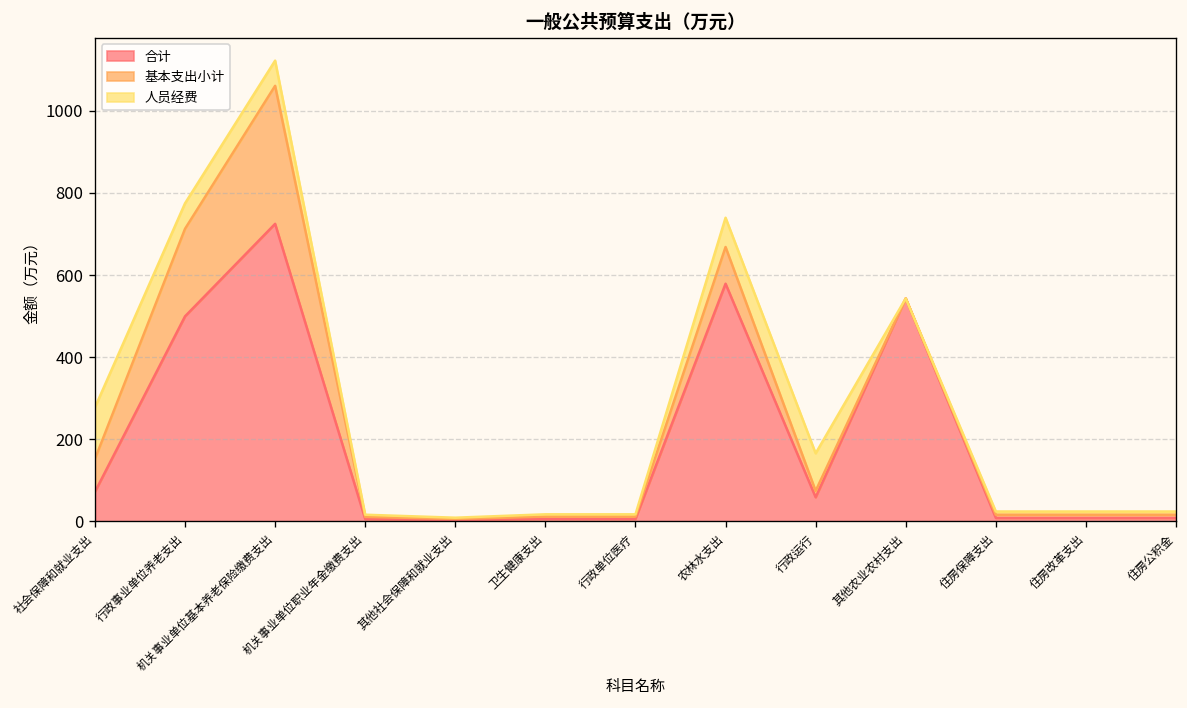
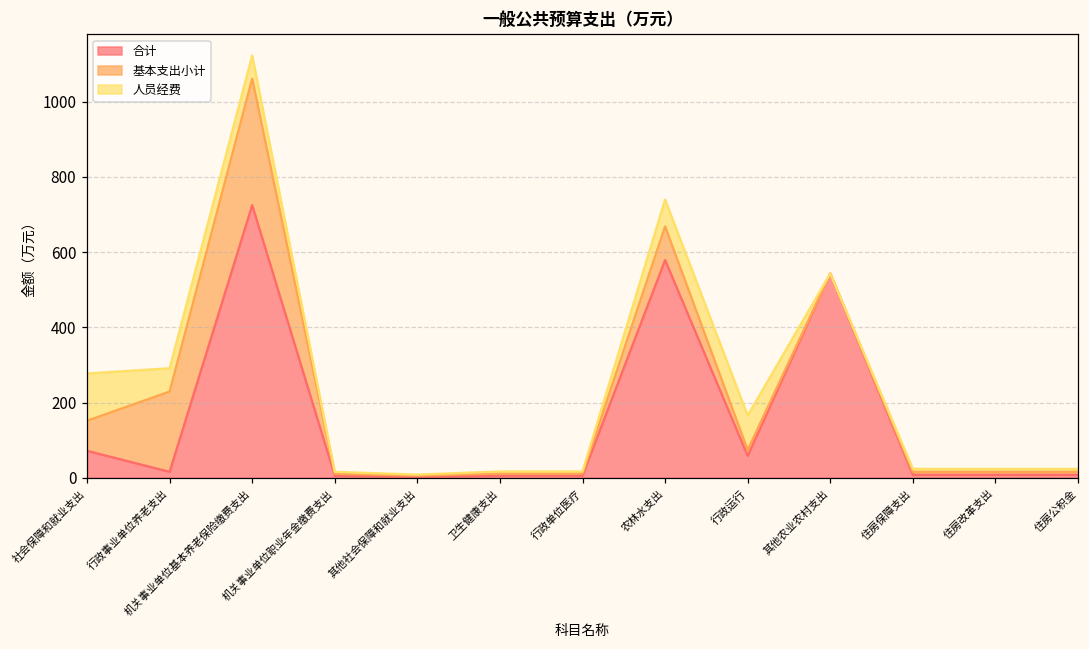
  {
    "合计": {
      "社会保障和就业支出": 70,
-     "行政事业单位养老支出": 500,
+     "行政事业单位养老支出": 20,
      "机关事业单位基本养老保险缴费支出": 720,
      "农林水支出": 580,
      "行政运行": 60,
      "住房保障支出": 10,
      "住房改革支出": 10,
      "住房公积金": 10
    },
    "基本支出小计": {
      "社会保障和就业支出": 80,
      "行政事业单位养老支出": 210,
      "机关事业单位基本养老保险缴费支出": 340,
      "农林水支出": 90,
      "行政运行": 20,
      "住房保障支出": 10,
      "住房改革支出": 10,
      "住房公积金": 10
    },
    "人员经费": {
      "社会保障和就业支出": 130,
      "行政事业单位养老支出": 60,
      "机关事业单位基本养老保险缴费支出": 60,
      "农林水支出": 70,
      "行政运行": 90,
      "住房保障支出": 10,
      "住房改革支出": 10,
      "住房公积金": 10
    }
  }
